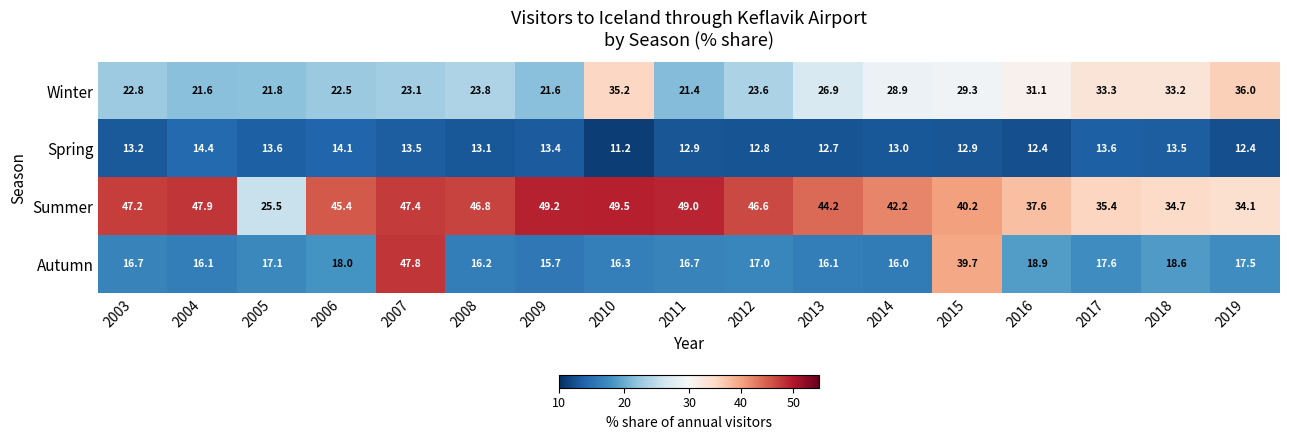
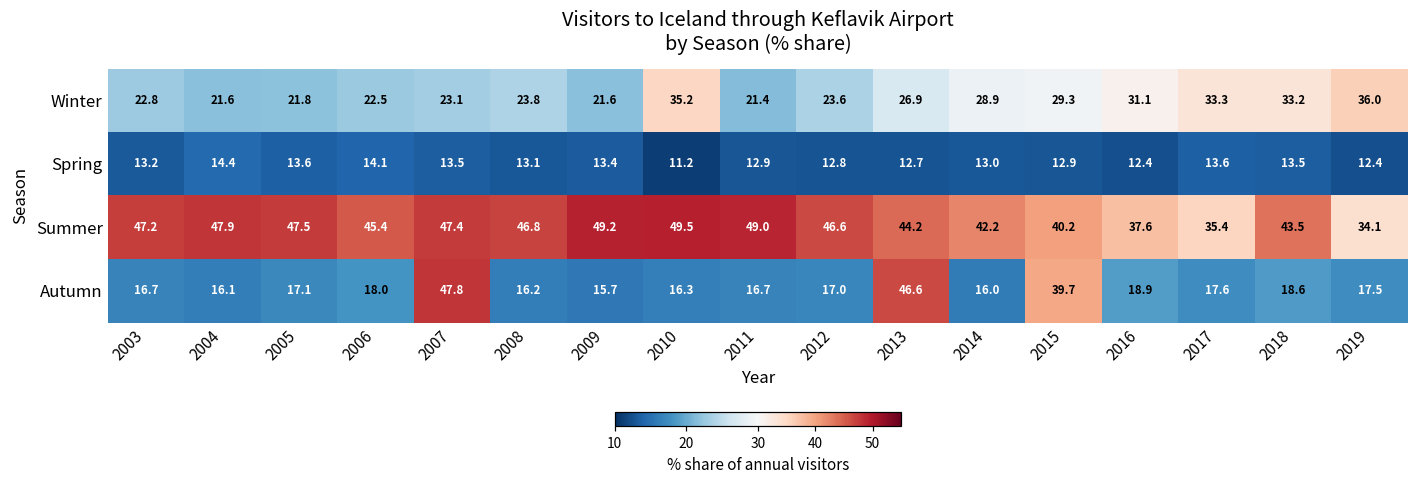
  {
    "Winter": {
      "2003": 22.8,
      "2004": 21.6,
      "2005": 21.8,
      "2006": 22.5,
      "2007": 23.1,
      "2008": 23.8,
      "2009": 21.6,
      "2010": 35.2,
      "2011": 21.4,
      "2012": 23.6,
      "2013": 26.9,
      "2014": 28.9,
      "2015": 29.3,
      "2016": 31.1,
      "2017": 33.3,
      "2018": 33.2,
      "2019": 36.0
    },
    "Spring": {
      "2003": 13.2,
      "2004": 14.4,
      "2005": 13.6,
      "2006": 14.1,
      "2007": 13.5,
      "2008": 13.1,
      "2009": 13.4,
      "2010": 11.2,
      "2011": 12.9,
      "2012": 12.8,
      "2013": 12.7,
      "2014": 13.0,
      "2015": 12.9,
      "2016": 12.4,
      "2017": 13.6,
      "2018": 13.5,
      "2019": 12.4
    },
    "Summer": {
      "2003": 47.2,
      "2004": 47.9,
-     "2005": 25.5,
+     "2005": 47.5,
      "2006": 45.4,
      "2007": 47.4,
      "2008": 46.8,
      "2009": 49.2,
      "2010": 49.5,
      "2011": 49.0,
      "2012": 46.6,
      "2013": 44.2,
      "2014": 42.2,
      "2015": 40.2,
      "2016": 37.6,
      "2017": 35.4,
-     "2018": 34.7,
+     "2018": 43.5,
      "2019": 34.1
    },
    "Autumn": {
      "2003": 16.7,
      "2004": 16.1,
      "2005": 17.1,
      "2006": 18.0,
      "2007": 47.8,
      "2008": 16.2,
      "2009": 15.7,
      "2010": 16.3,
      "2011": 16.7,
      "2012": 17.0,
-     "2013": 16.1,
+     "2013": 46.6,
      "2014": 16.0,
      "2015": 39.7,
      "2016": 18.9,
      "2017": 17.6,
      "2018": 18.6,
      "2019": 17.5
    }
  }
